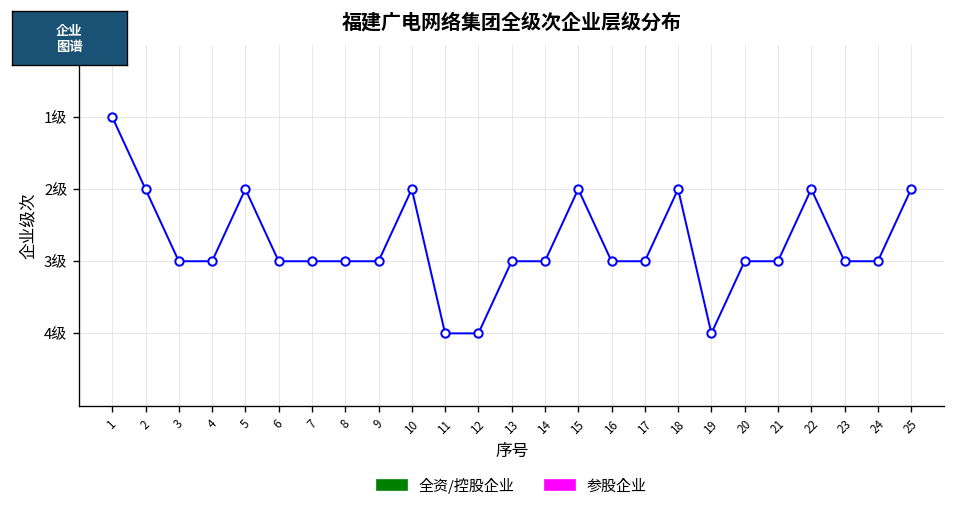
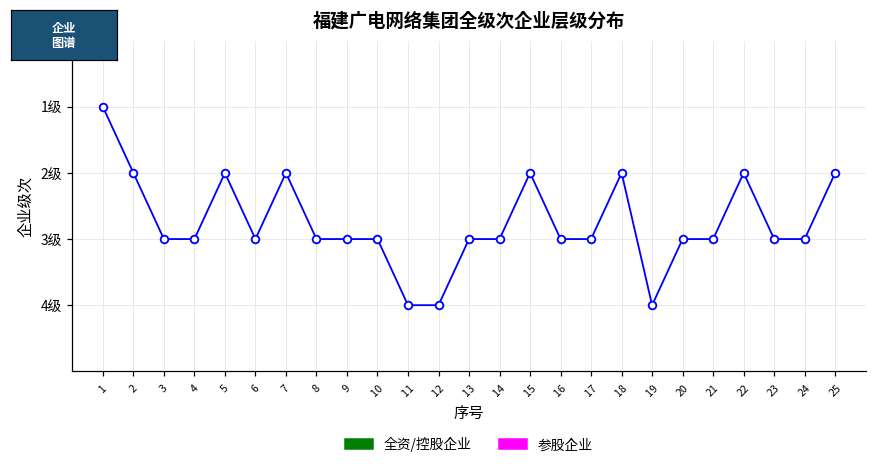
  {
    "1": "1级",
    "2": "2级",
    "3": "3级",
    "4": "3级",
    "5": "2级",
    "6": "3级",
-   "7": "3级",
+   "7": "2级",
    "8": "3级",
    "9": "3级",
-   "10": "2级",
+   "10": "3级",
    "11": "4级",
    "12": "4级",
    "13": "3级",
    "14": "3级",
    "15": "2级",
    "16": "3级",
    "17": "3级",
    "18": "2级",
    "19": "4级",
    "20": "3级",
    "21": "3级",
    "22": "2级",
    "23": "3级",
    "24": "3级",
    "25": "2级"
  }
